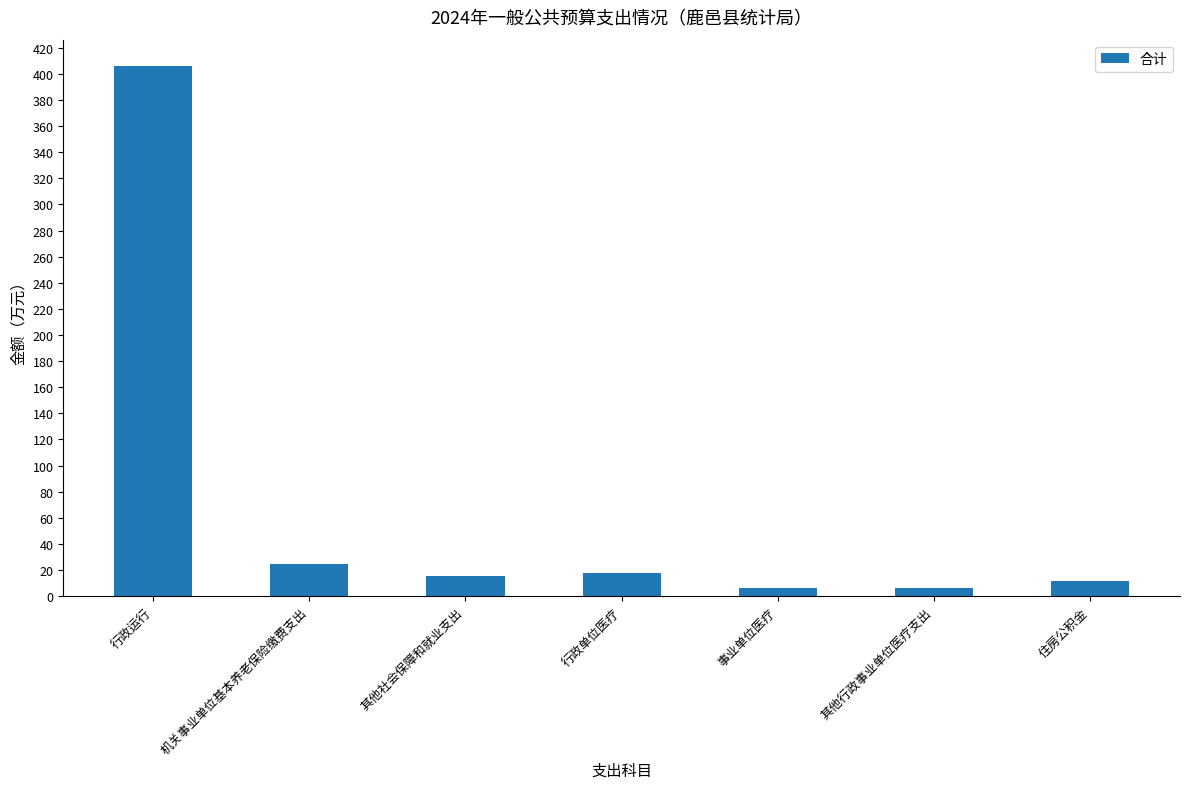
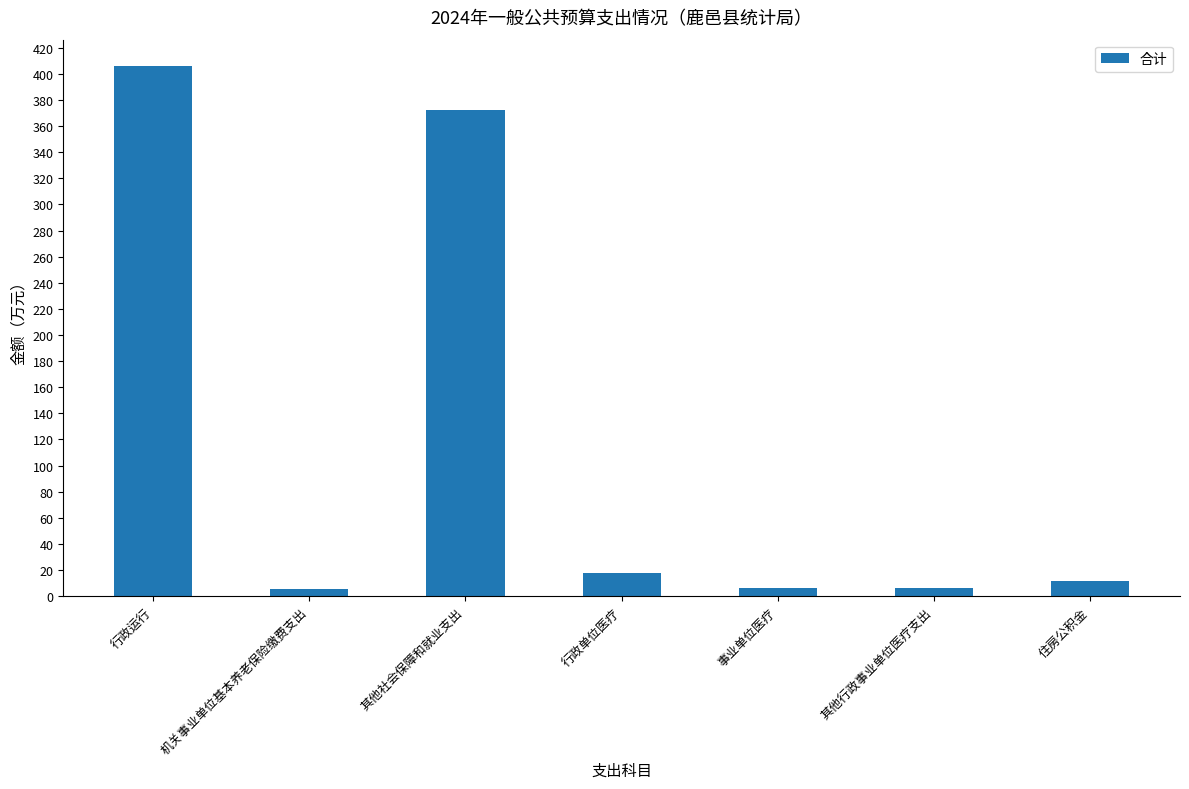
  {
    "行政运行": 406,
-   "机关事业单位基本养老保险缴费支出": 25,
-   "其他社会保障和就业支出": 16,
+   "机关事业单位基本养老保险缴费支出": 5,
+   "其他社会保障和就业支出": 372,
    "行政单位医疗": 18,
    "事业单位医疗": 6,
    "其他行政事业单位医疗支出": 6,
    "住房公积金": 11
  }
